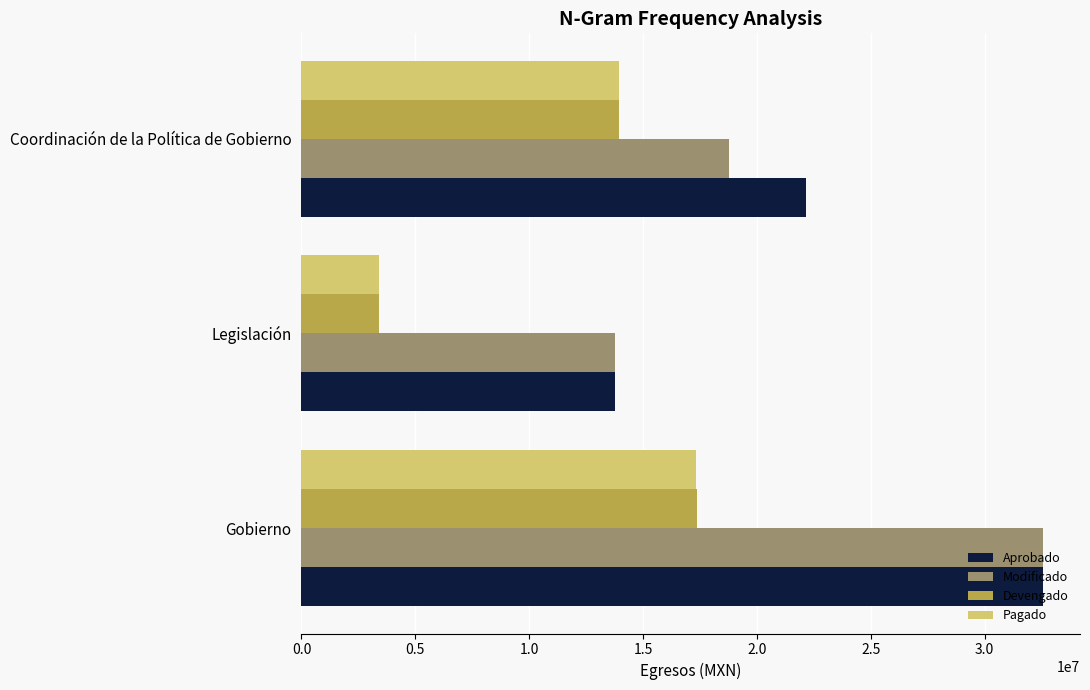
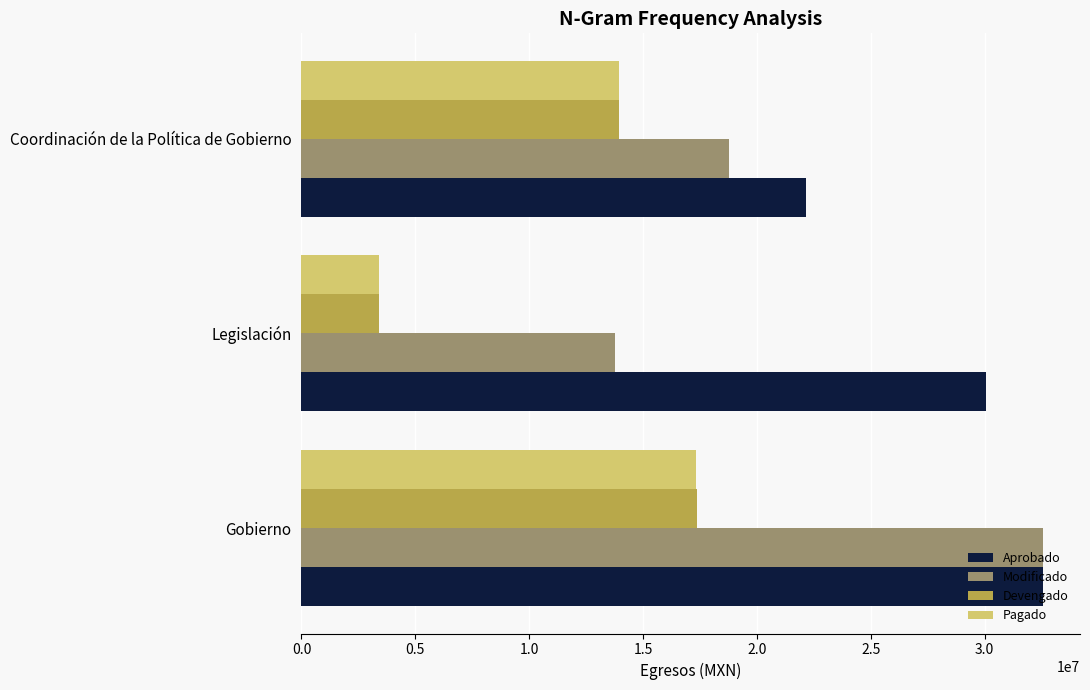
  {
    "Aprobado": {
      "Coordinación de la Política de Gobierno": 22200000,
-     "Legislación": 13800000,
+     "Legislación": 30000000,
      "Gobierno": 32600000
    }
  }
